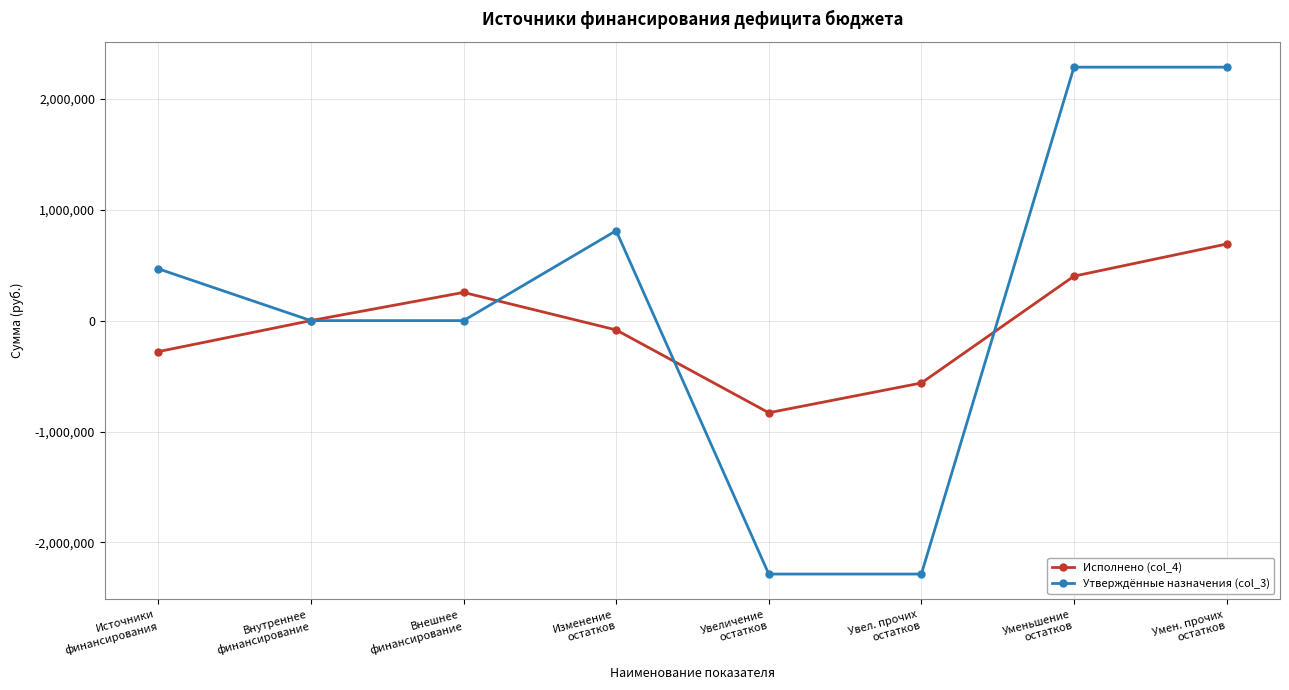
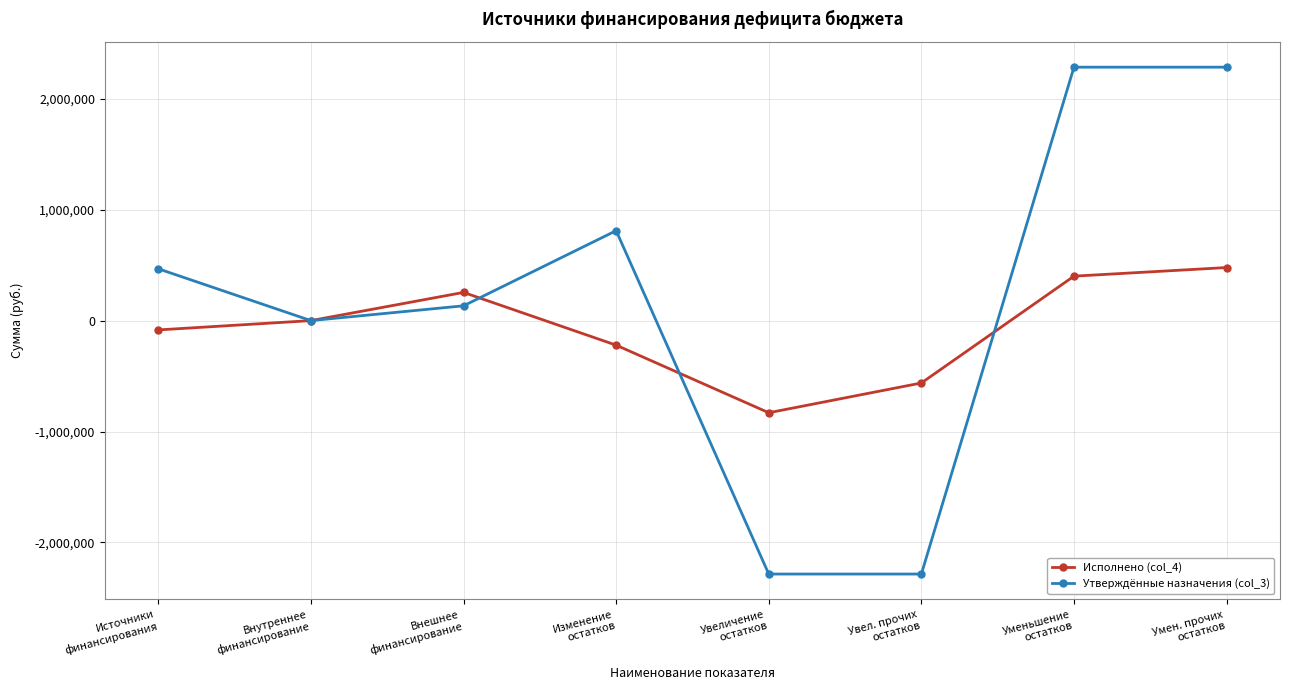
  {
    "Исполнено (col_4)": {
-     "Источники финансирования": "-280,000",
+     "Источники финансирования": "-80,000",
      "Внешнее финансирование": "250,000",
-     "Изменение остатков": "-80,000",
+     "Изменение остатков": "-220,000",
      "Увеличение остатков": "-830,000",
      "Увел. прочих остатков": "-560,000",
      "Уменьшение остатков": "400,000",
-     "Умен. прочих остатков": "690,000"
+     "Умен. прочих остатков": "480,000"
    },
    "Утверждённые назначения (col_3)": {
      "Источники финансирования": "470,000",
-     "Внешнее финансирование": "0",
+     "Внешнее финансирование": "130,000",
      "Изменение остатков": "810,000",
      "Увеличение остатков": "-2,290,000",
      "Увел. прочих остатков": "-2,290,000",
      "Уменьшение остатков": "2,290,000",
      "Умен. прочих остатков": "2,290,000"
    }
  }
